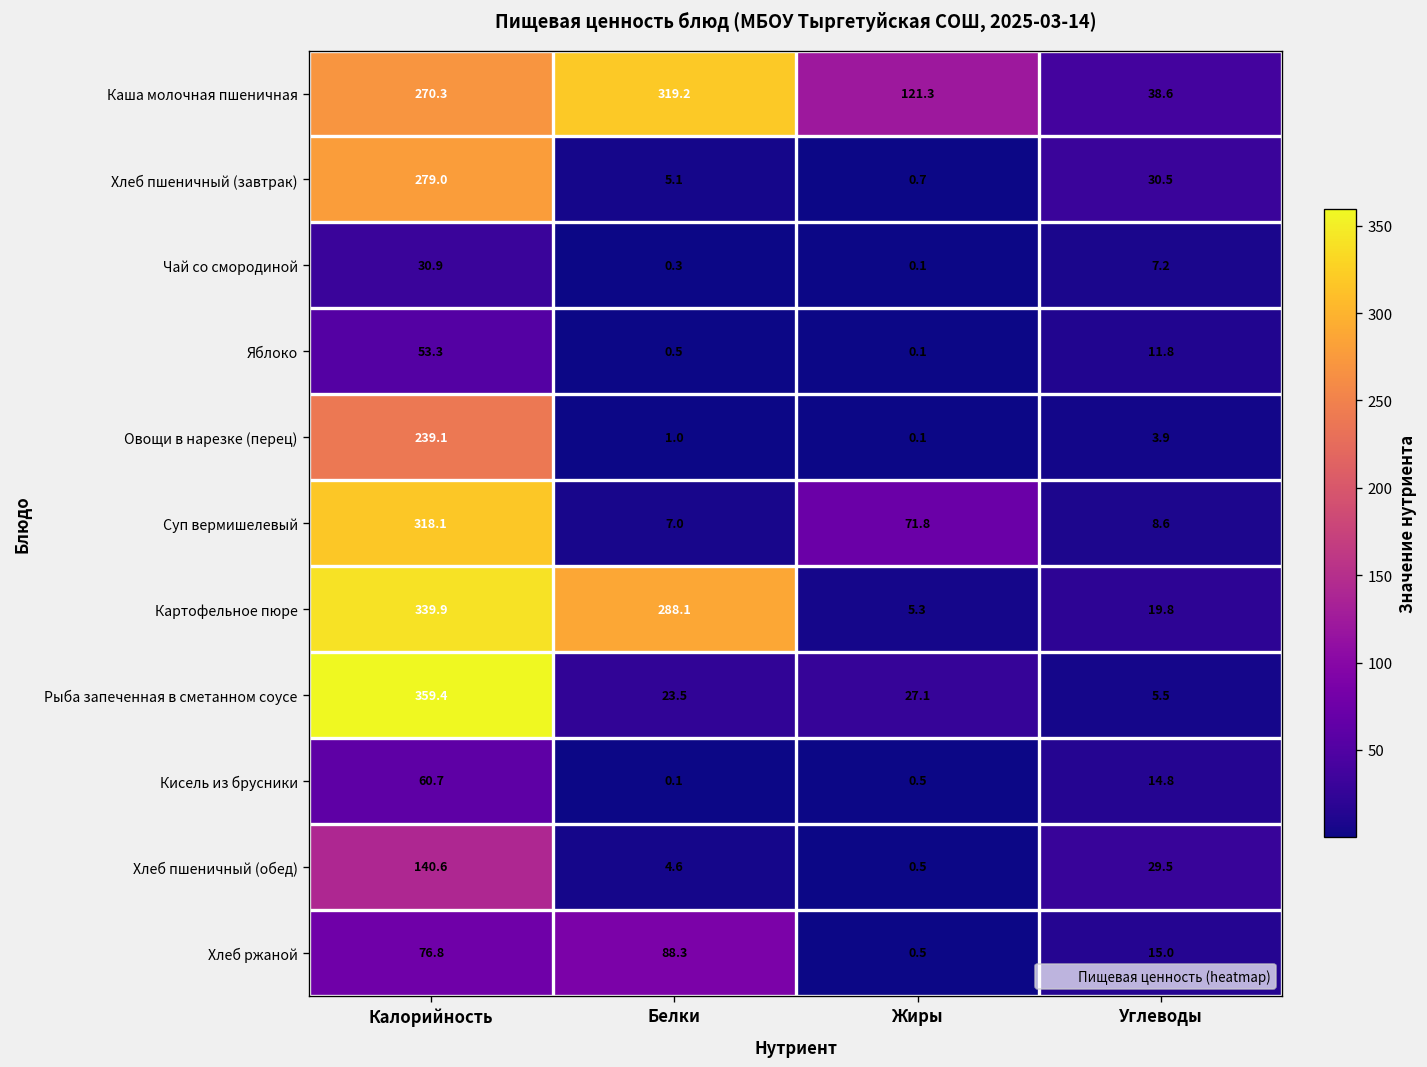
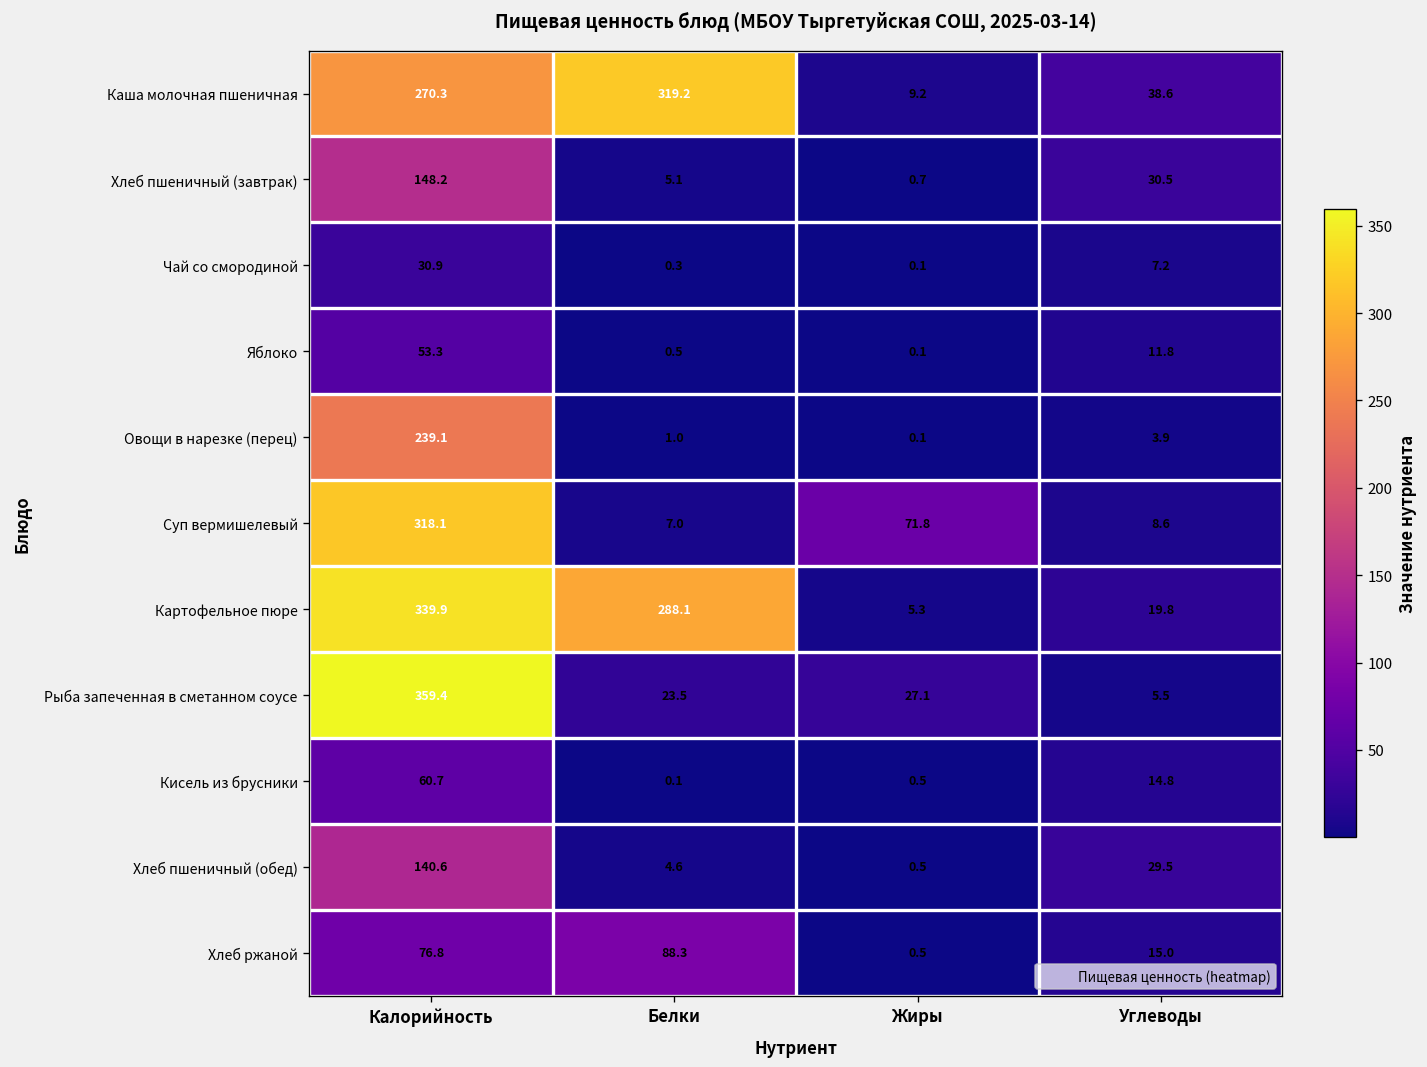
  {
    "Каша молочная пшеничная": {
      "Калорийность": 270.3,
      "Белки": 319.2,
-     "Жиры": 121.3,
+     "Жиры": 9.2,
      "Углеводы": 38.6
    },
    "Хлеб пшеничный (завтрак)": {
-     "Калорийность": 279.0,
+     "Калорийность": 148.2,
      "Белки": 5.1,
      "Жиры": 0.7,
      "Углеводы": 30.5
    },
    "Чай со смородиной": {
      "Калорийность": 30.9,
      "Белки": 0.3,
      "Жиры": 0.1,
      "Углеводы": 7.2
    },
    "Яблоко": {
      "Калорийность": 53.3,
      "Белки": 0.5,
      "Жиры": 0.1,
      "Углеводы": 11.8
    },
    "Овощи в нарезке (перец)": {
      "Калорийность": 239.1,
      "Белки": 1.0,
      "Жиры": 0.1,
      "Углеводы": 3.9
    },
    "Суп вермишелевый": {
      "Калорийность": 318.1,
      "Белки": 7.0,
      "Жиры": 71.8,
      "Углеводы": 8.6
    },
    "Картофельное пюре": {
      "Калорийность": 339.9,
      "Белки": 288.1,
      "Жиры": 5.3,
      "Углеводы": 19.8
    },
    "Рыба запеченная в сметанном соусе": {
      "Калорийность": 359.4,
      "Белки": 23.5,
      "Жиры": 27.1,
      "Углеводы": 5.5
    },
    "Кисель из брусники": {
      "Калорийность": 60.7,
      "Белки": 0.1,
      "Жиры": 0.5,
      "Углеводы": 14.8
    },
    "Хлеб пшеничный (обед)": {
      "Калорийность": 140.6,
      "Белки": 4.6,
      "Жиры": 0.5,
      "Углеводы": 29.5
    },
    "Хлеб ржаной": {
      "Калорийность": 76.8,
      "Белки": 88.3,
      "Жиры": 0.5,
      "Углеводы": 15.0
    }
  }
